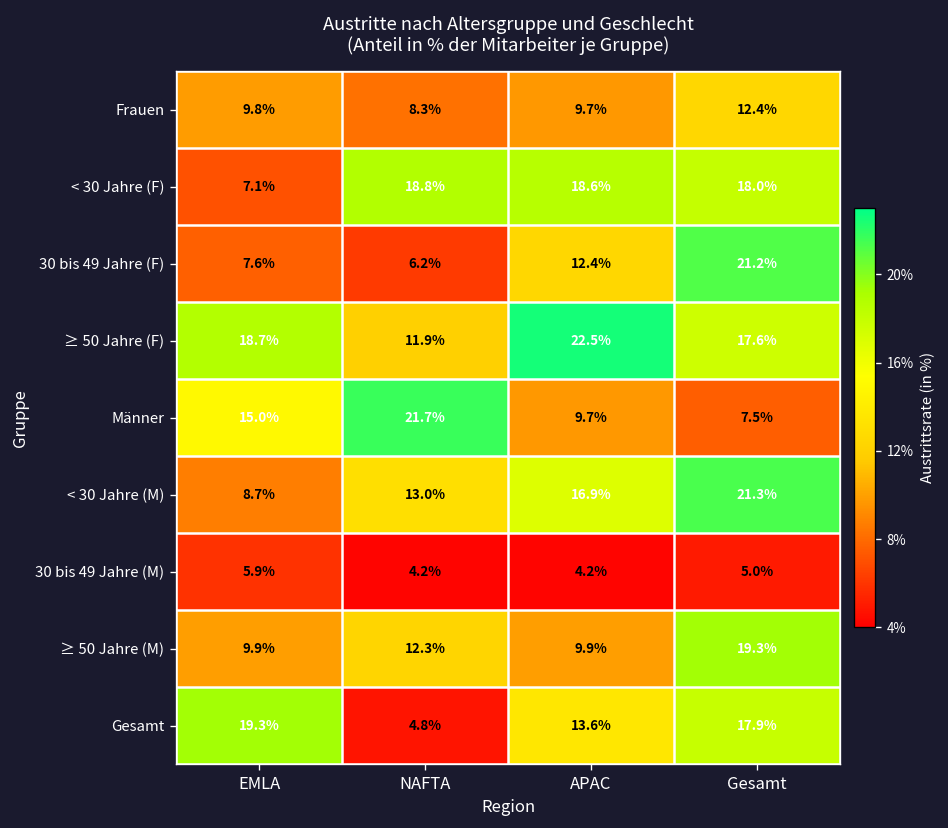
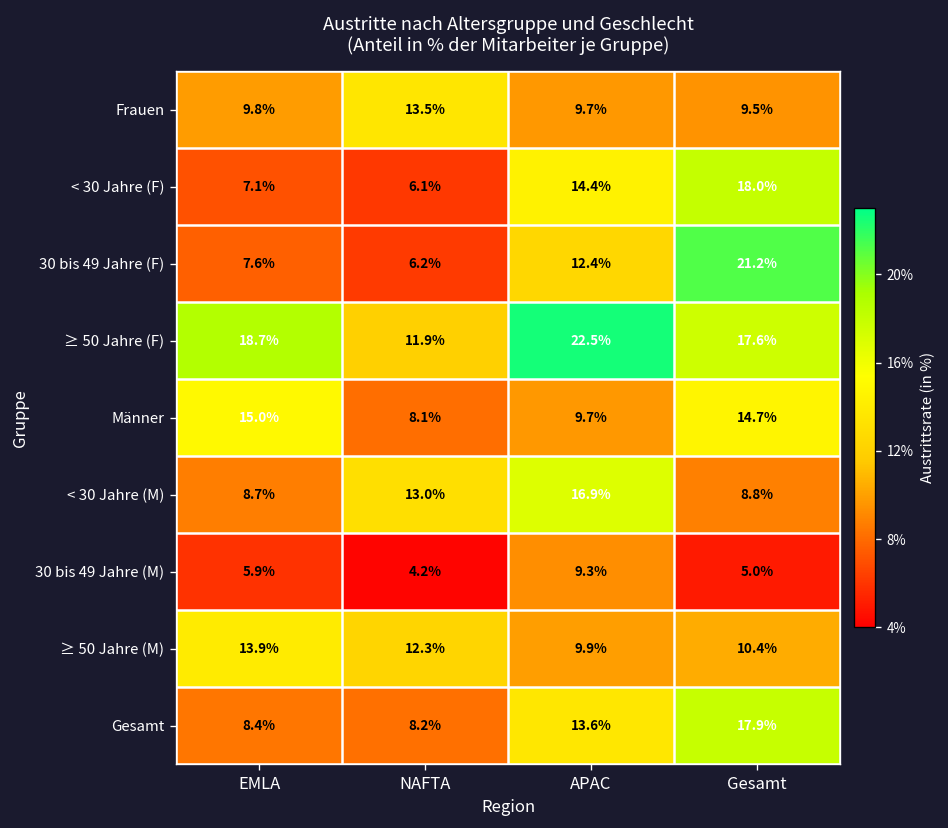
  {
    "Frauen": {
      "EMLA": "9.8%",
-     "NAFTA": "8.3%",
+     "NAFTA": "13.5%",
      "APAC": "9.7%",
-     "Gesamt": "12.4%"
+     "Gesamt": "9.5%"
    },
    "< 30 Jahre (F)": {
      "EMLA": "7.1%",
-     "NAFTA": "18.8%",
-     "APAC": "18.6%",
+     "NAFTA": "6.1%",
+     "APAC": "14.4%",
      "Gesamt": "18.0%"
    },
    "30 bis 49 Jahre (F)": {
      "EMLA": "7.6%",
      "NAFTA": "6.2%",
      "APAC": "12.4%",
      "Gesamt": "21.2%"
    },
    "≥ 50 Jahre (F)": {
      "EMLA": "18.7%",
      "NAFTA": "11.9%",
      "APAC": "22.5%",
      "Gesamt": "17.6%"
    },
    "Männer": {
      "EMLA": "15.0%",
-     "NAFTA": "21.7%",
+     "NAFTA": "8.1%",
      "APAC": "9.7%",
-     "Gesamt": "7.5%"
+     "Gesamt": "14.7%"
    },
    "< 30 Jahre (M)": {
      "EMLA": "8.7%",
      "NAFTA": "13.0%",
      "APAC": "16.9%",
-     "Gesamt": "21.3%"
+     "Gesamt": "8.8%"
    },
    "30 bis 49 Jahre (M)": {
      "EMLA": "5.9%",
      "NAFTA": "4.2%",
-     "APAC": "4.2%",
+     "APAC": "9.3%",
      "Gesamt": "5.0%"
    },
    "≥ 50 Jahre (M)": {
-     "EMLA": "9.9%",
+     "EMLA": "13.9%",
      "NAFTA": "12.3%",
      "APAC": "9.9%",
-     "Gesamt": "19.3%"
+     "Gesamt": "10.4%"
    },
    "Gesamt": {
-     "EMLA": "19.3%",
-     "NAFTA": "4.8%",
+     "EMLA": "8.4%",
+     "NAFTA": "8.2%",
      "APAC": "13.6%",
      "Gesamt": "17.9%"
    }
  }
